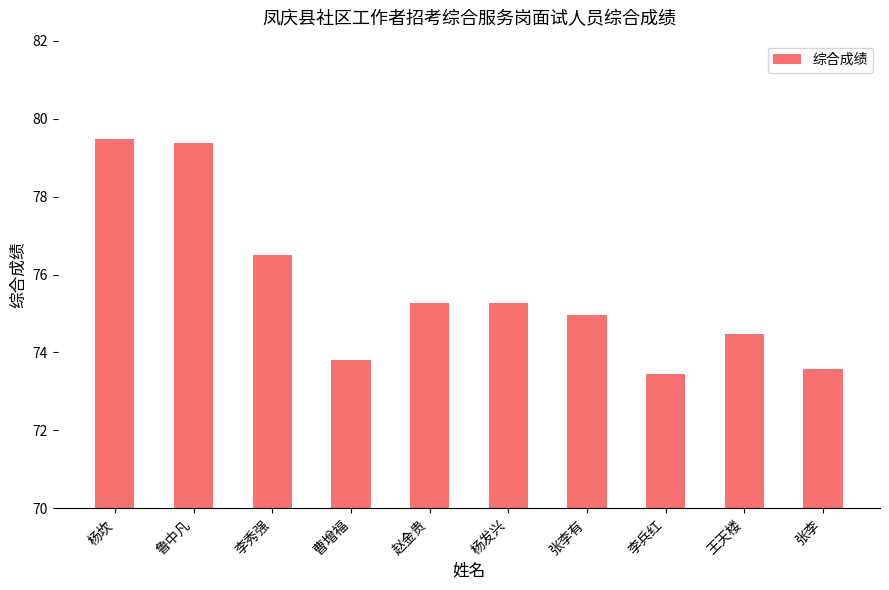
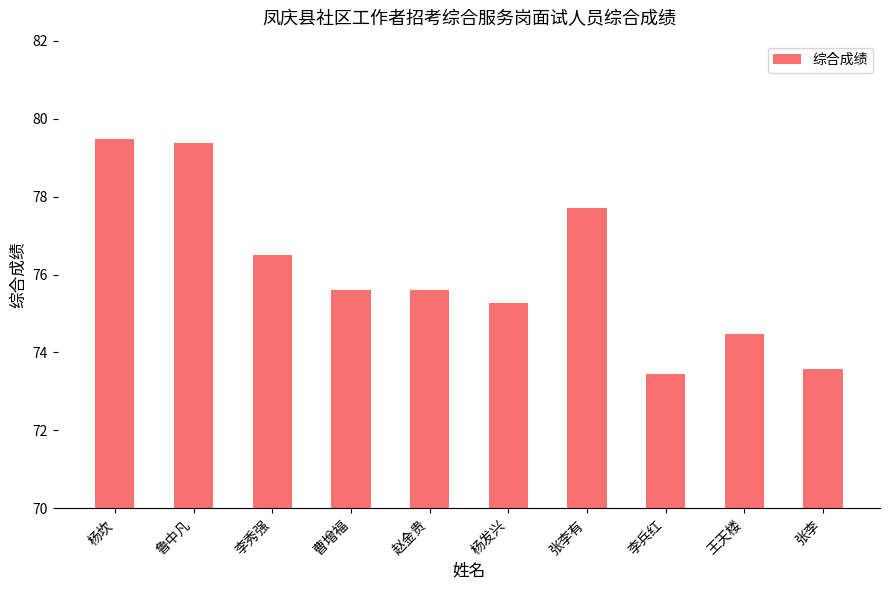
  {
    "杨坎": 79.5,
    "鲁中凡": 79.4,
    "李秀强": 76.5,
-   "曹增福": 73.8,
-   "赵金贵": 75.3,
+   "曹增福": 75.6,
+   "赵金贵": 75.6,
    "杨发兴": 75.3,
-   "张李有": 75.0,
+   "张李有": 77.7,
    "李兵红": 73.5,
    "王天楼": 74.5,
    "张李": 73.6
  }
